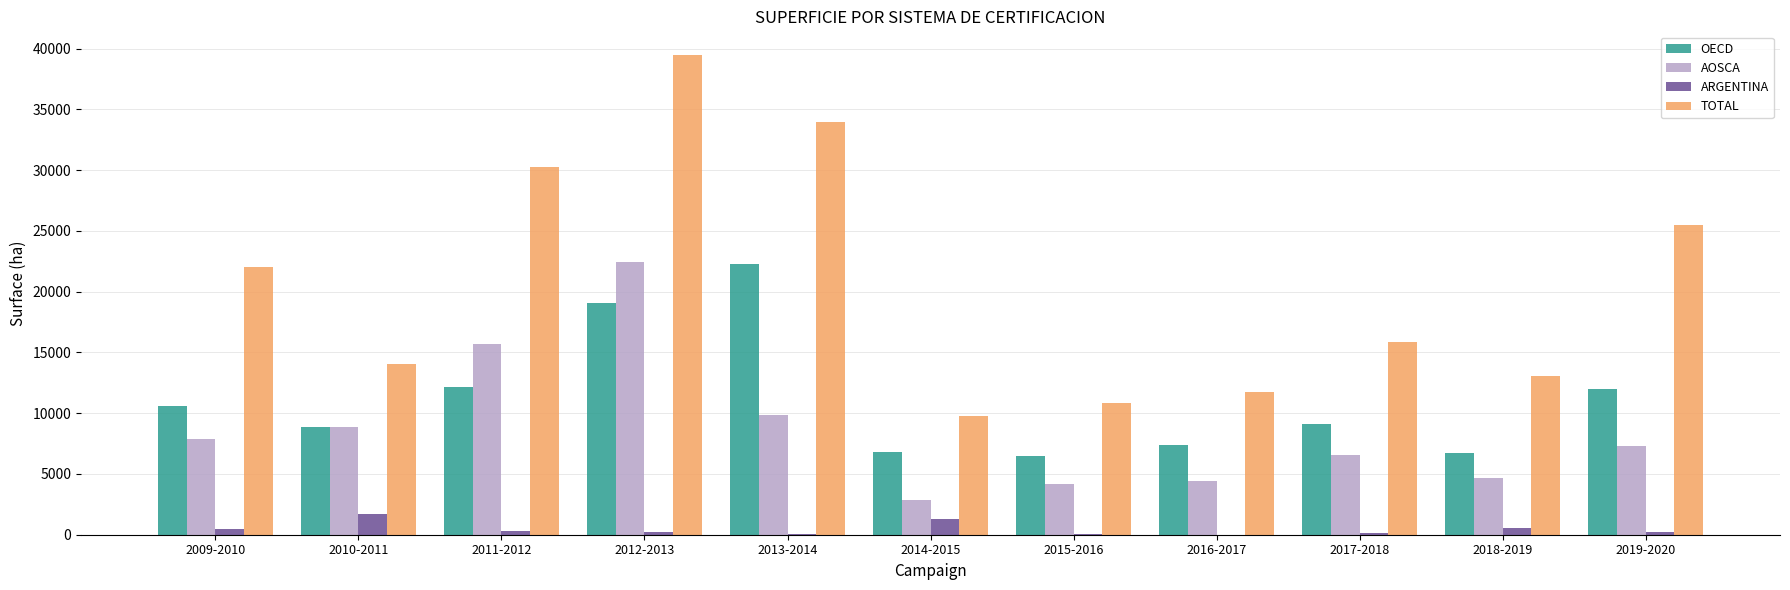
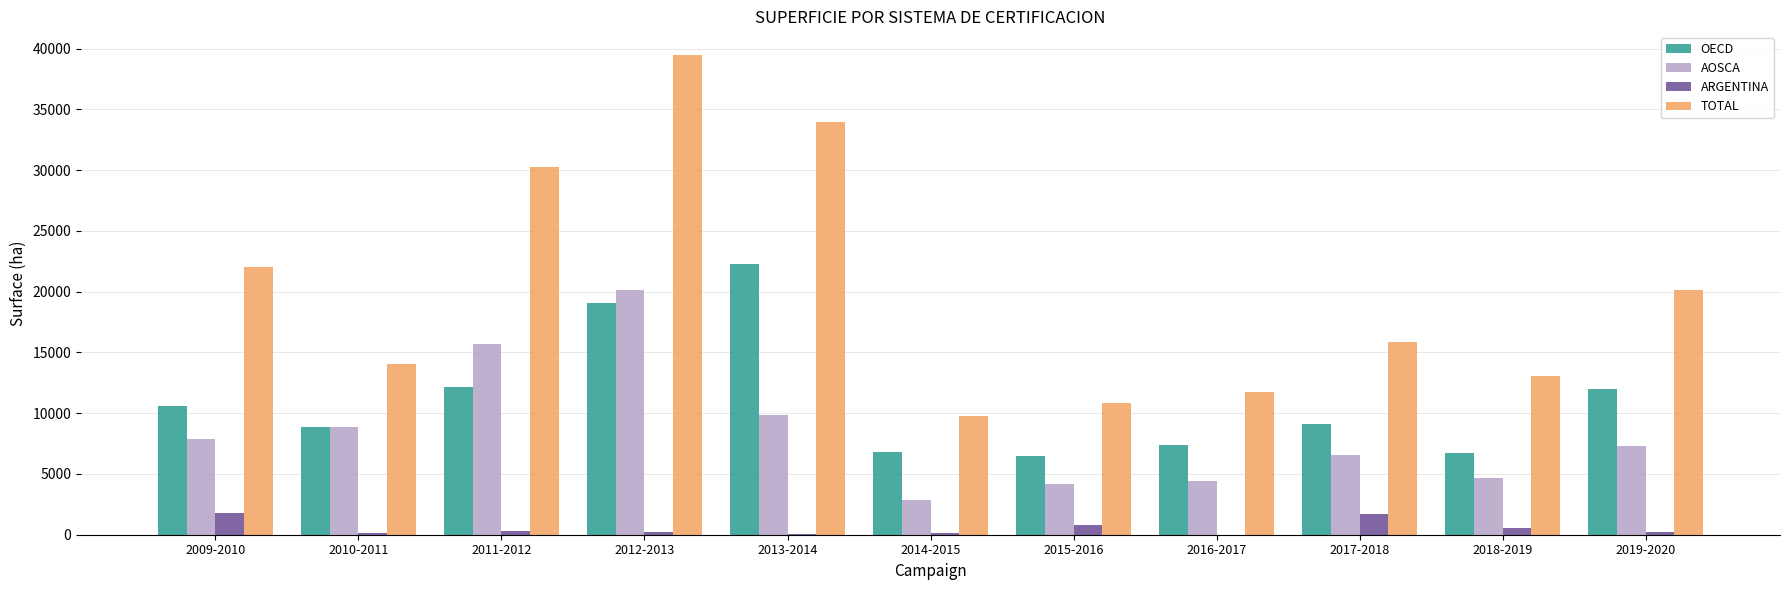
  {
    "OECD": {
      "2009-2010": 10600,
      "2010-2011": 8900,
      "2011-2012": 12100,
      "2012-2013": 19100,
      "2013-2014": 22300,
      "2014-2015": 6800,
      "2015-2016": 6500,
      "2016-2017": 7400,
      "2017-2018": 9100,
      "2018-2019": 6700,
      "2019-2020": 12000
    },
    "AOSCA": {
      "2009-2010": 7800,
      "2010-2011": 8900,
      "2011-2012": 15700,
-     "2012-2013": 22400,
+     "2012-2013": 20200,
      "2013-2014": 9800,
      "2014-2015": 2800,
      "2015-2016": 4200,
      "2016-2017": 4400,
      "2017-2018": 6600,
      "2018-2019": 4700,
      "2019-2020": 7300
    },
    "ARGENTINA": {
-     "2009-2010": 400,
-     "2010-2011": 1700,
+     "2009-2010": 1800,
+     "2010-2011": 100,
      "2011-2012": 300,
      "2012-2013": 200,
-     "2014-2015": 1300,
-     "2015-2016": 100,
-     "2017-2018": 200,
+     "2014-2015": 100,
+     "2015-2016": 800,
+     "2017-2018": 1700,
      "2018-2019": 500,
      "2019-2020": 200
    },
    "TOTAL": {
      "2009-2010": 22000,
      "2010-2011": 14000,
      "2011-2012": 30300,
      "2012-2013": 39400,
      "2013-2014": 34000,
      "2014-2015": 9800,
      "2015-2016": 10800,
      "2016-2017": 11800,
      "2017-2018": 15900,
      "2018-2019": 13100,
-     "2019-2020": 25500
+     "2019-2020": 20200
    }
  }
